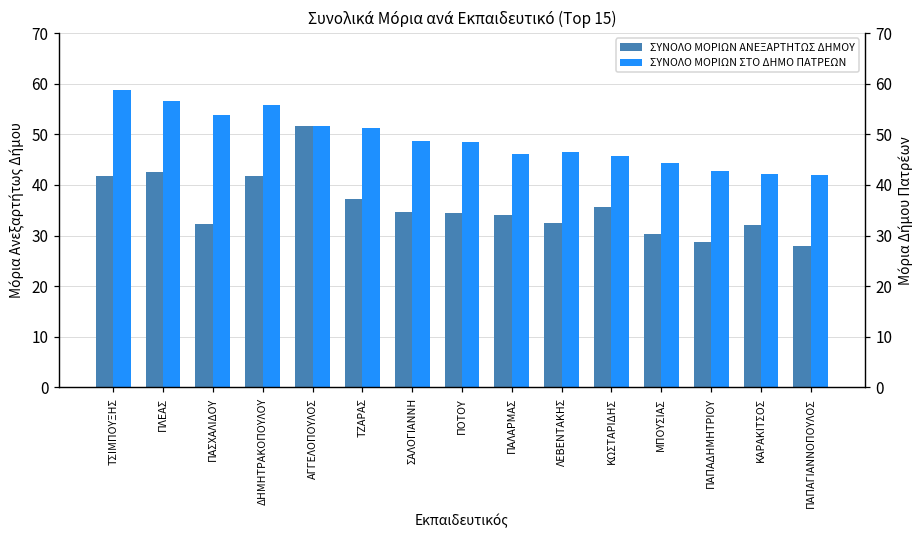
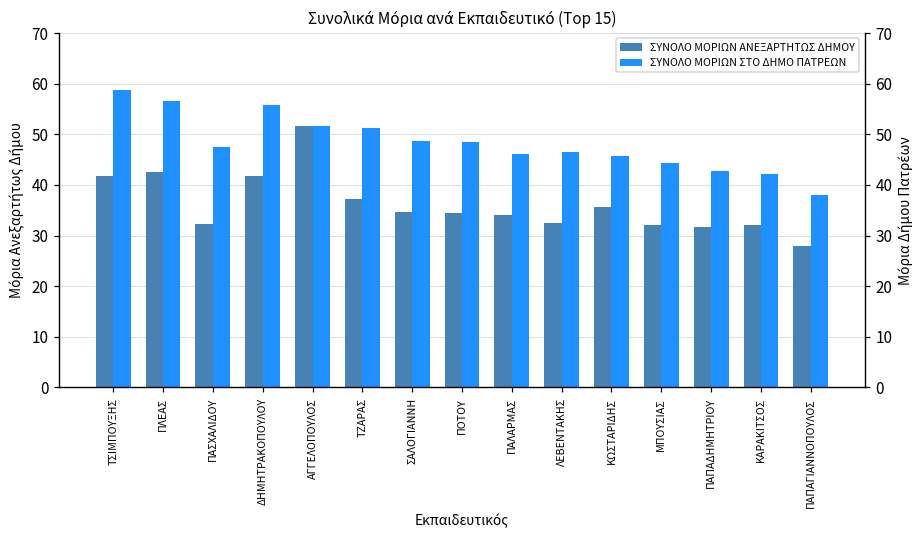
  {
    "ΣΥΝΟΛΟ ΜΟΡΙΩΝ ΑΝΕΞΑΡΤΗΤΩΣ ΔΗΜΟΥ": {
      "ΤΣΙΜΠΟΥΞΗΣ": 42,
      "ΠΛΕΑΣ": 43,
      "ΠΑΣΧΑΛΙΔΟΥ": 32,
      "ΔΗΜΗΤΡΑΚΟΠΟΥΛΟΥ": 42,
      "ΑΓΓΕΛΟΠΟΥΛΟΣ": 52,
      "ΤΖΑΡΑΣ": 37,
      "ΣΑΛΟΓΙΑΝΝΗ": 35,
      "ΠΟΤΟΥ": 34,
      "ΠΑΛΑΡΜΑΣ": 34,
      "ΛΕΒΕΝΤΑΚΗΣ": 33,
      "ΚΩΣΤΑΡΙΔΗΣ": 36,
-     "ΜΠΟΥΣΙΑΣ": 30,
-     "ΠΑΠΑΔΗΜΗΤΡΙΟΥ": 29,
+     "ΜΠΟΥΣΙΑΣ": 32,
+     "ΠΑΠΑΔΗΜΗΤΡΙΟΥ": 32,
      "ΚΑΡΑΚΙΤΣΟΣ": 32,
      "ΠΑΠΑΓΙΑΝΝΟΠΟΥΛΟΣ": 28
    },
    "ΣΥΝΟΛΟ ΜΟΡΙΩΝ ΣΤΟ ΔΗΜΟ ΠΑΤΡΕΩΝ": {
      "ΤΣΙΜΠΟΥΞΗΣ": 59,
      "ΠΛΕΑΣ": 57,
-     "ΠΑΣΧΑΛΙΔΟΥ": 54,
+     "ΠΑΣΧΑΛΙΔΟΥ": 47,
      "ΔΗΜΗΤΡΑΚΟΠΟΥΛΟΥ": 56,
      "ΑΓΓΕΛΟΠΟΥΛΟΣ": 52,
      "ΤΖΑΡΑΣ": 51,
      "ΣΑΛΟΓΙΑΝΝΗ": 49,
      "ΠΟΤΟΥ": 48,
      "ΠΑΛΑΡΜΑΣ": 46,
      "ΛΕΒΕΝΤΑΚΗΣ": 47,
      "ΚΩΣΤΑΡΙΔΗΣ": 46,
      "ΜΠΟΥΣΙΑΣ": 44,
      "ΠΑΠΑΔΗΜΗΤΡΙΟΥ": 43,
      "ΚΑΡΑΚΙΤΣΟΣ": 42,
-     "ΠΑΠΑΓΙΑΝΝΟΠΟΥΛΟΣ": 42
+     "ΠΑΠΑΓΙΑΝΝΟΠΟΥΛΟΣ": 38
    }
  }
